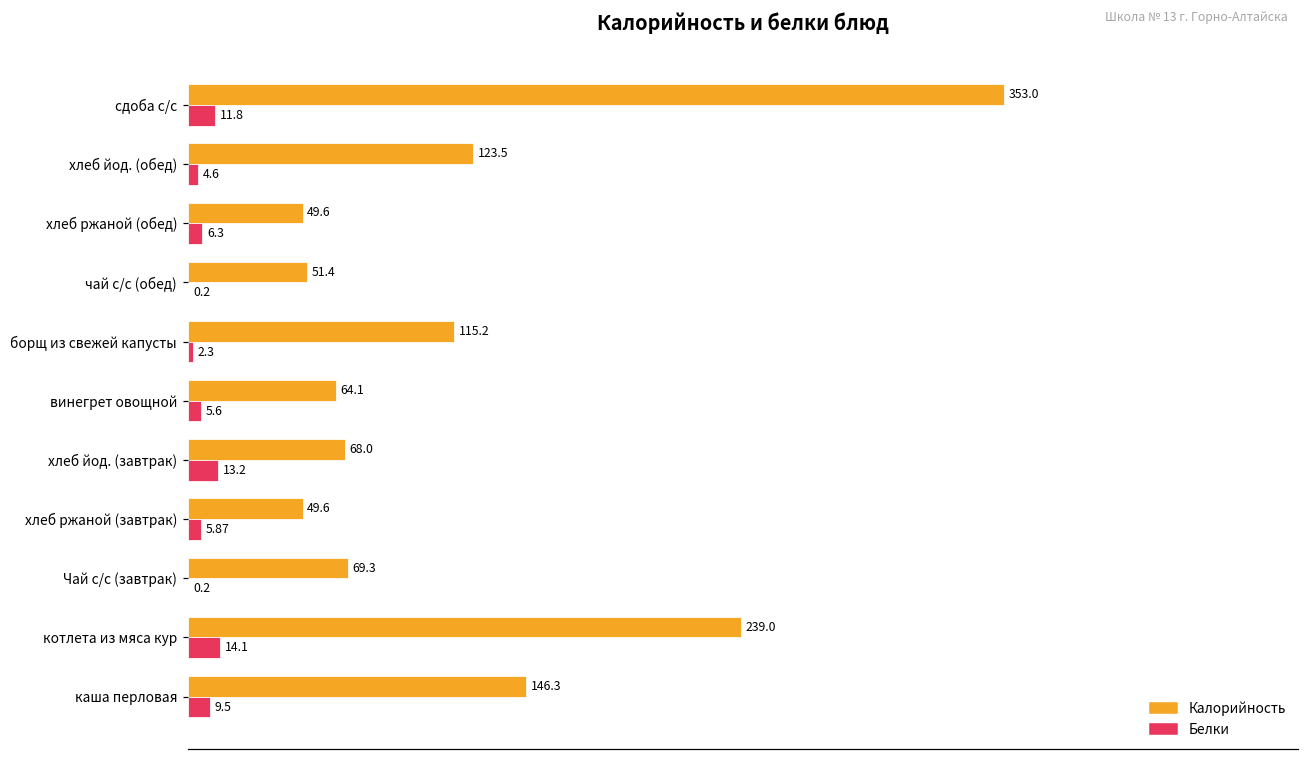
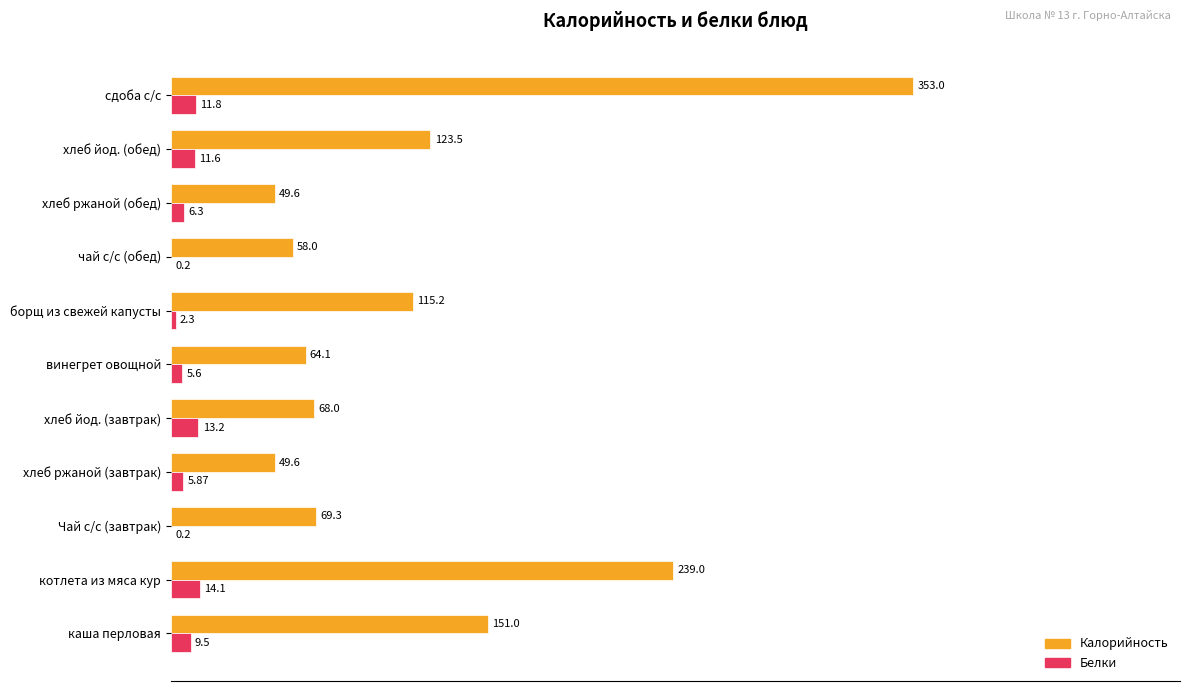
  {
    "Калорийность": {
-     "чай с/с (обед)": 51.4,
-     "каша перловая": 146.3
+     "чай с/с (обед)": 58.0,
+     "каша перловая": 151.0
    },
    "Белки": {
-     "хлеб йод. (обед)": 4.6
+     "хлеб йод. (обед)": 11.6
    }
  }
